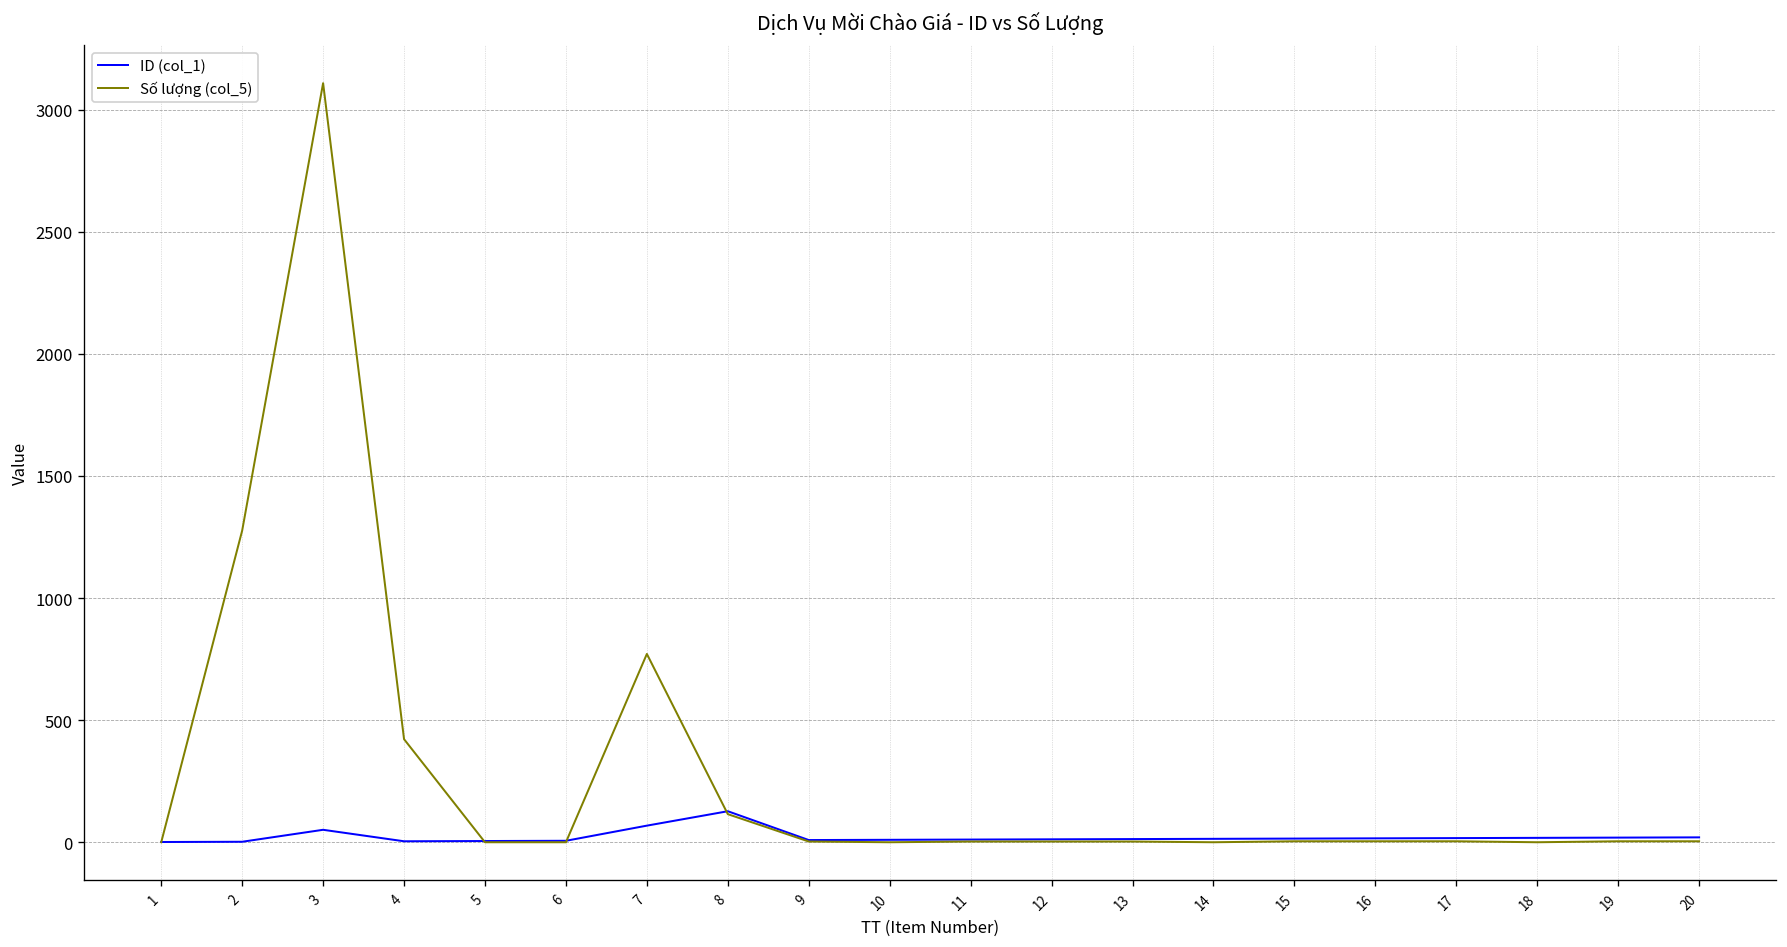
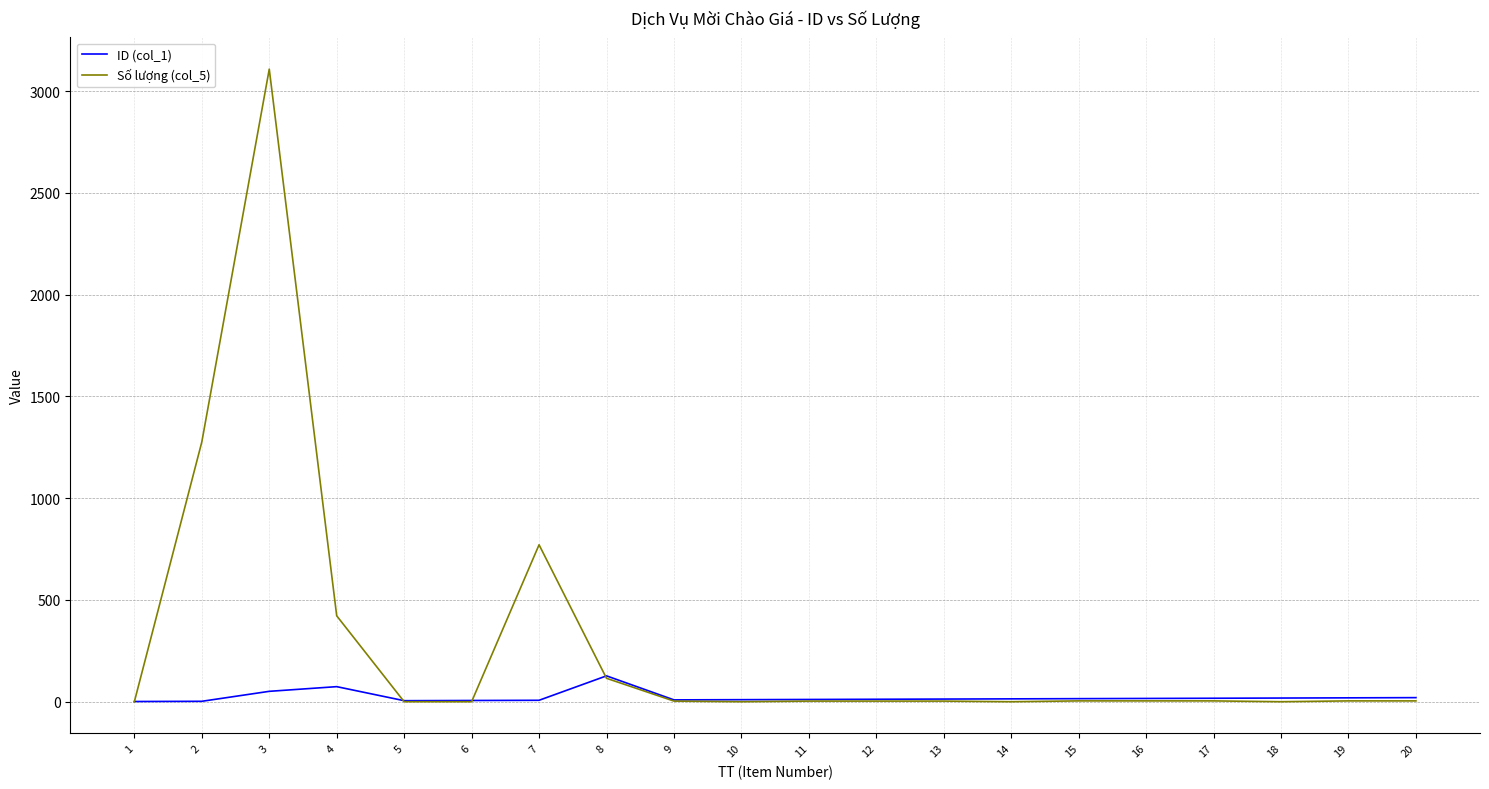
  {
    "ID (col_1)": {
      "2": 0,
      "3": 50,
-     "4": 0,
-     "7": 70,
+     "4": 70,
+     "7": 10,
      "14": 10,
      "17": 20,
      "18": 20,
      "19": 20,
      "20": 20
    },
    "Số lượng (col_5)": {
      "2": 1280,
      "3": 3110,
      "4": 420,
      "7": 770,
      "14": 0,
      "17": 0,
      "18": 0,
      "19": 0,
      "20": 0
    }
  }
